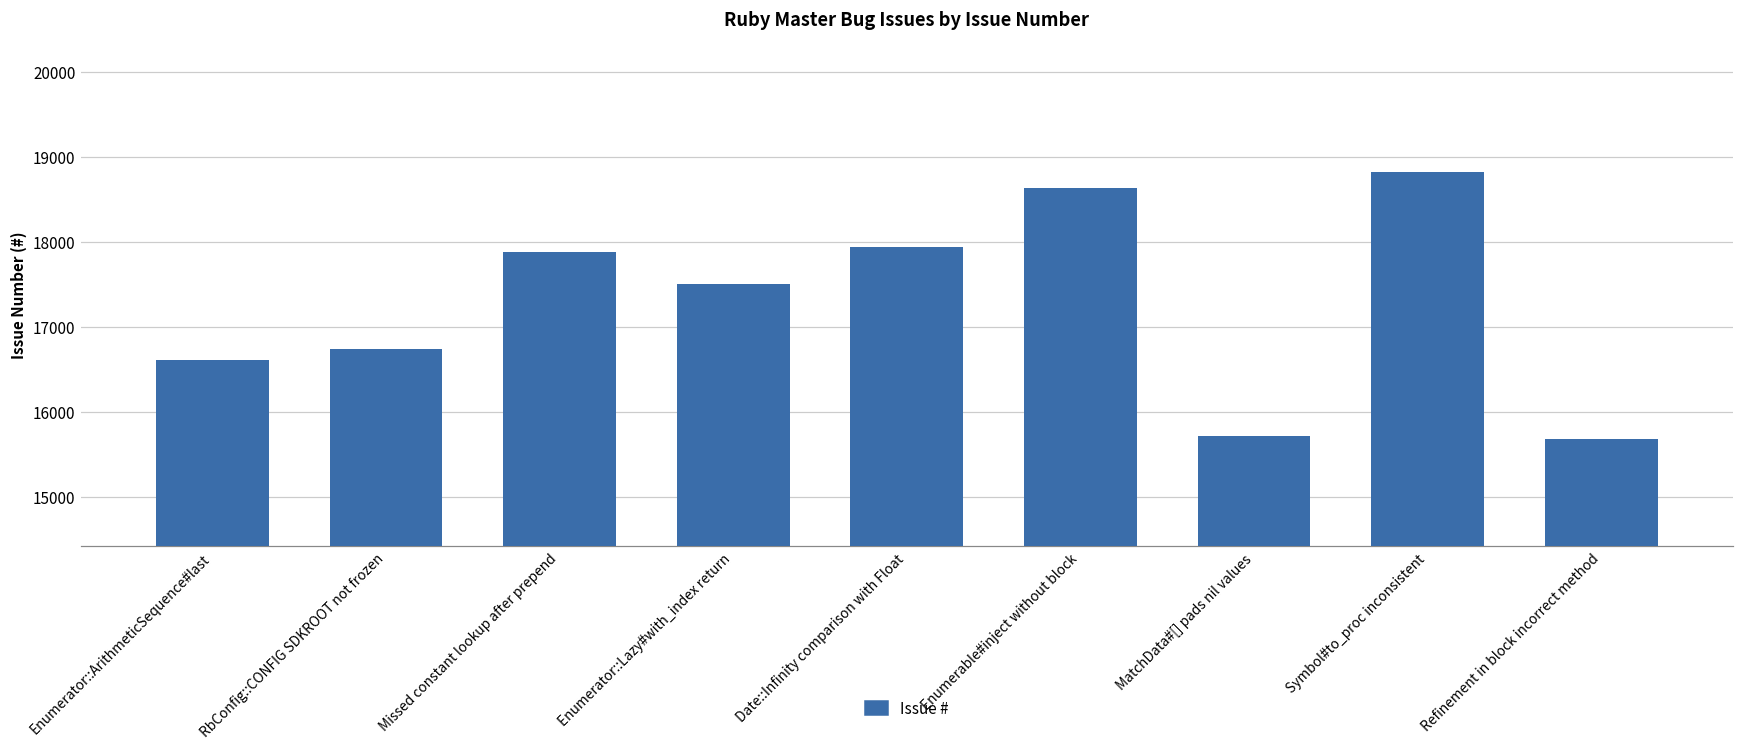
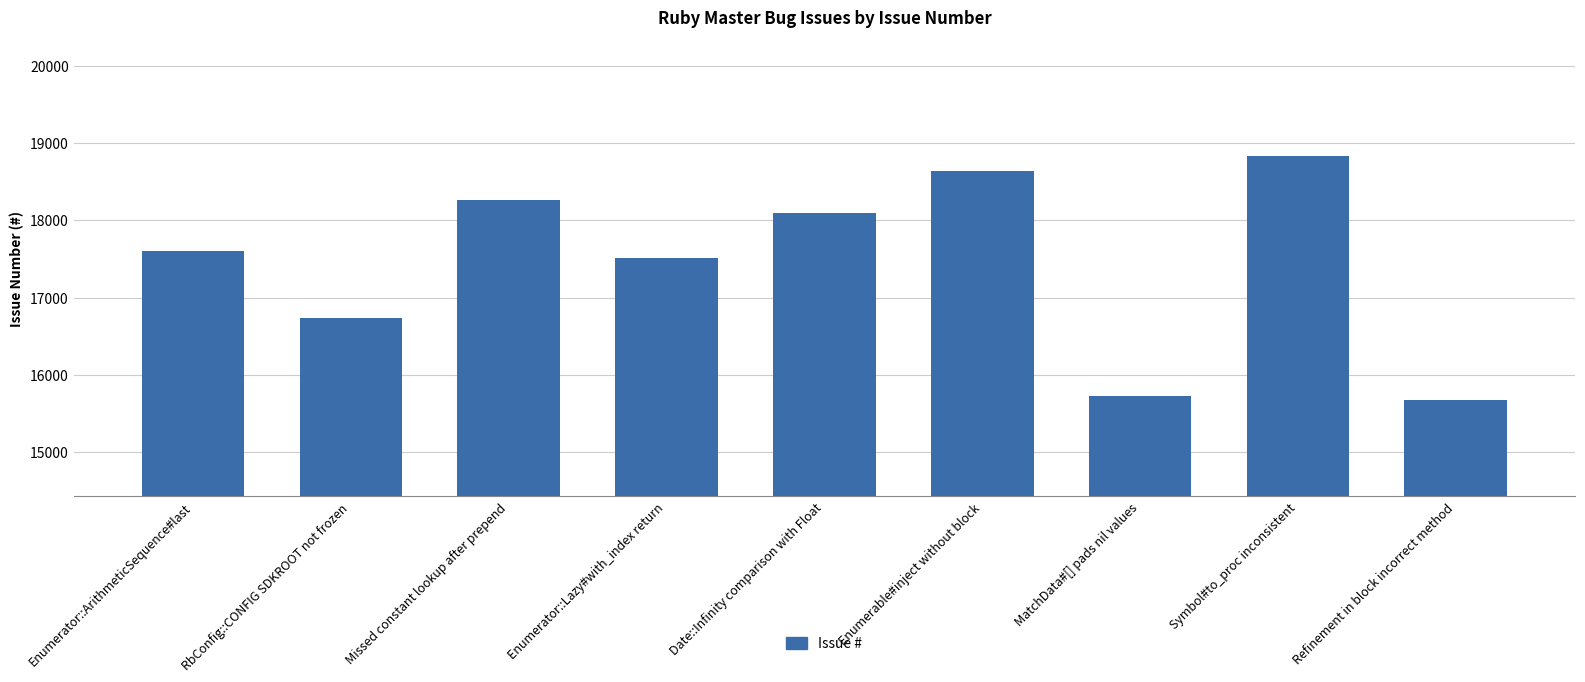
  {
-   "Enumerator::ArithmeticSequence#last": 16600,
+   "Enumerator::ArithmeticSequence#last": 17600,
    "RbConfig::CONFIG SDKROOT not frozen": 16700,
-   "Missed constant lookup after prepend": 17900,
+   "Missed constant lookup after prepend": 18300,
    "Enumerator::Lazy#with_index return": 17500,
-   "Date::Infinity comparison with Float": 17900,
+   "Date::Infinity comparison with Float": 18100,
    "Enumerable#inject without block": 18600,
    "MatchData#[] pads nil values": 15700,
    "Symbol#to_proc inconsistent": 18800,
    "Refinement in block incorrect method": 15700
  }
